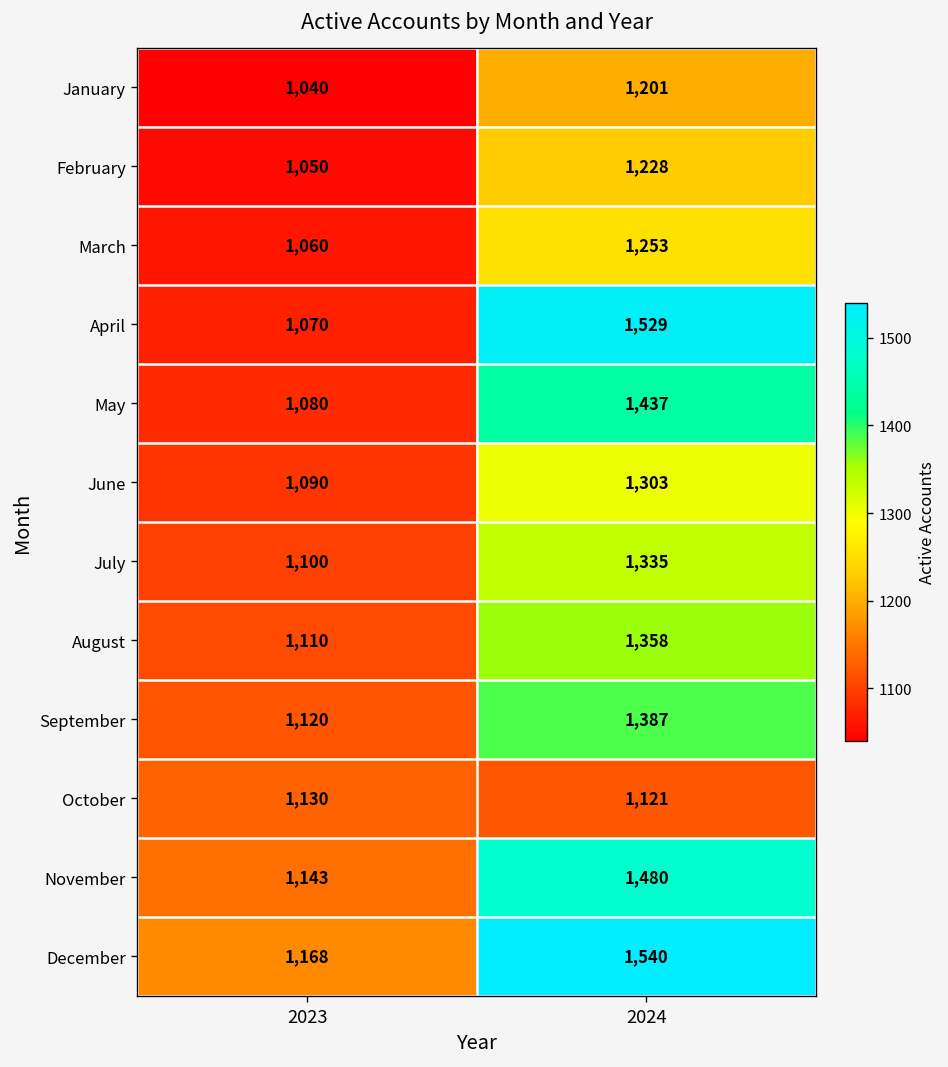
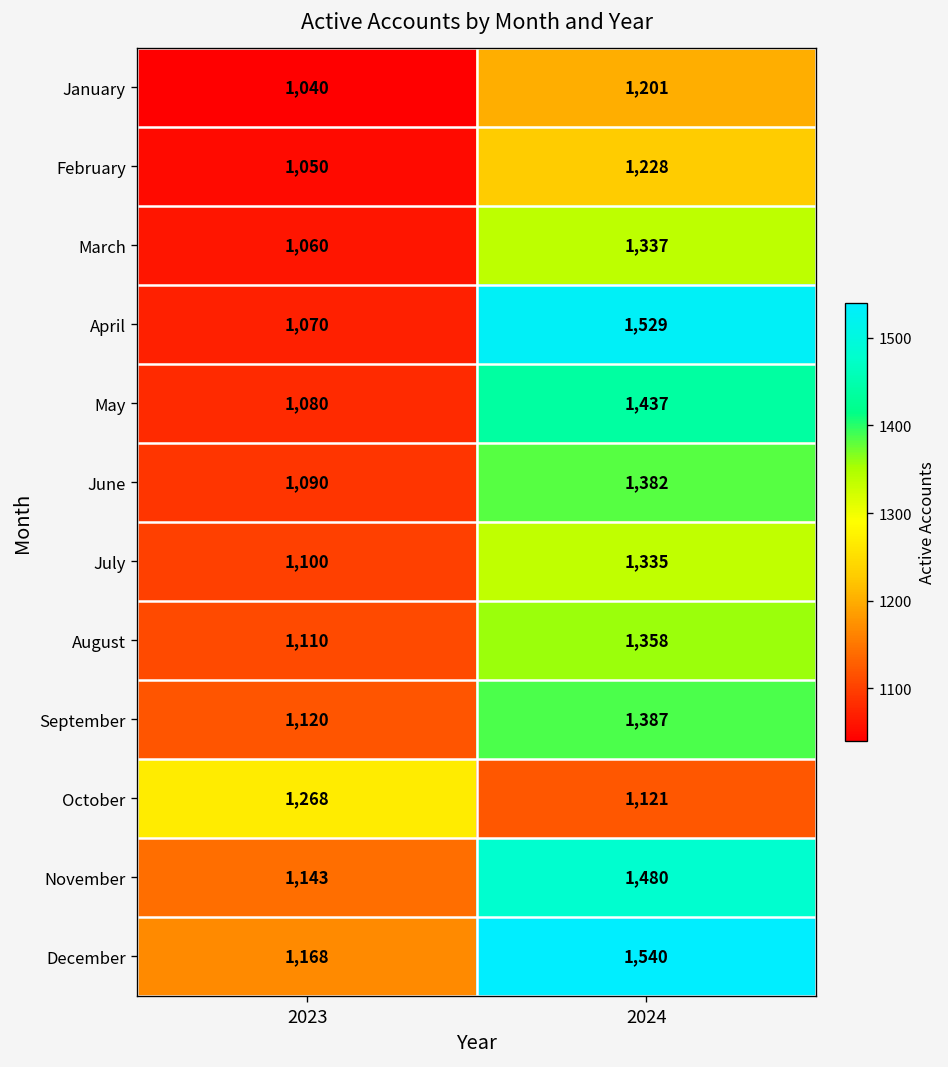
  {
    "January": {
      "2023": "1,040",
      "2024": "1,201"
    },
    "February": {
      "2023": "1,050",
      "2024": "1,228"
    },
    "March": {
      "2023": "1,060",
-     "2024": "1,253"
+     "2024": "1,337"
    },
    "April": {
      "2023": "1,070",
      "2024": "1,529"
    },
    "May": {
      "2023": "1,080",
      "2024": "1,437"
    },
    "June": {
      "2023": "1,090",
-     "2024": "1,303"
+     "2024": "1,382"
    },
    "July": {
      "2023": "1,100",
      "2024": "1,335"
    },
    "August": {
      "2023": "1,110",
      "2024": "1,358"
    },
    "September": {
      "2023": "1,120",
      "2024": "1,387"
    },
    "October": {
-     "2023": "1,130",
+     "2023": "1,268",
      "2024": "1,121"
    },
    "November": {
      "2023": "1,143",
      "2024": "1,480"
    },
    "December": {
      "2023": "1,168",
      "2024": "1,540"
    }
  }
